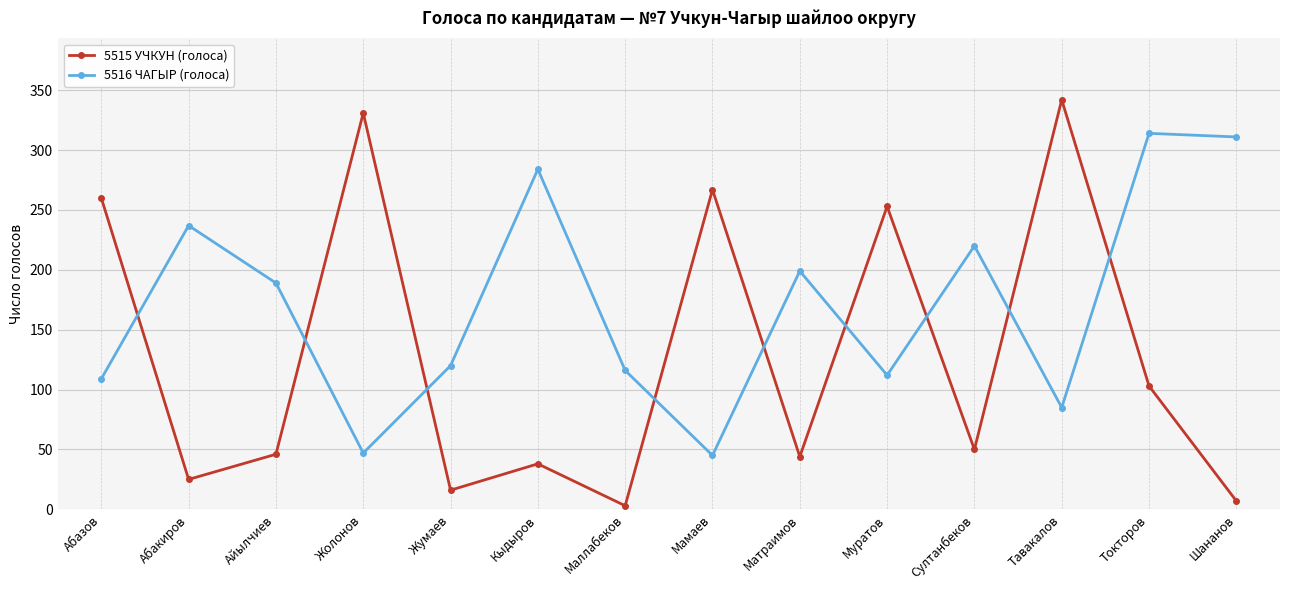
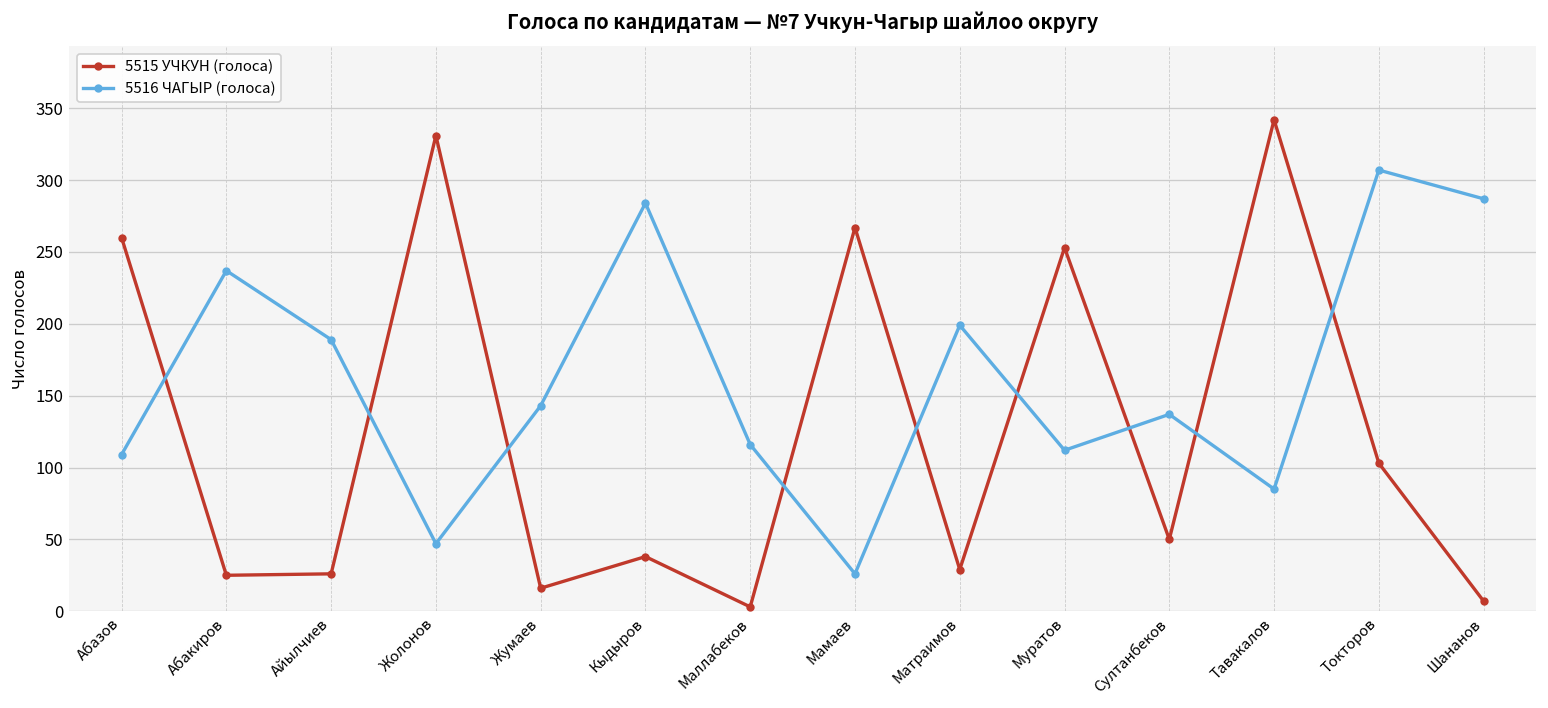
  {
    "5515 УЧКУН (голоса)": {
      "Абазов": 260,
      "Абакиров": 25,
-     "Айылчиев": 46,
+     "Айылчиев": 26,
      "Жолонов": 331,
      "Жумаев": 16,
      "Кыдыров": 38,
      "Маллабеков": 3,
      "Мамаев": 267,
-     "Матраимов": 44,
+     "Матраимов": 29,
      "Муратов": 253,
      "Султанбеков": 50,
      "Тавакалов": 342,
      "Токторов": 103,
      "Шананов": 7
    },
    "5516 ЧАГЫР (голоса)": {
      "Абазов": 109,
      "Абакиров": 237,
      "Айылчиев": 189,
      "Жолонов": 47,
-     "Жумаев": 120,
+     "Жумаев": 143,
      "Кыдыров": 284,
      "Маллабеков": 116,
-     "Мамаев": 45,
+     "Мамаев": 26,
      "Матраимов": 199,
      "Муратов": 112,
-     "Султанбеков": 220,
+     "Султанбеков": 137,
      "Тавакалов": 85,
-     "Токторов": 314,
-     "Шананов": 311
+     "Токторов": 307,
+     "Шананов": 287
    }
  }
